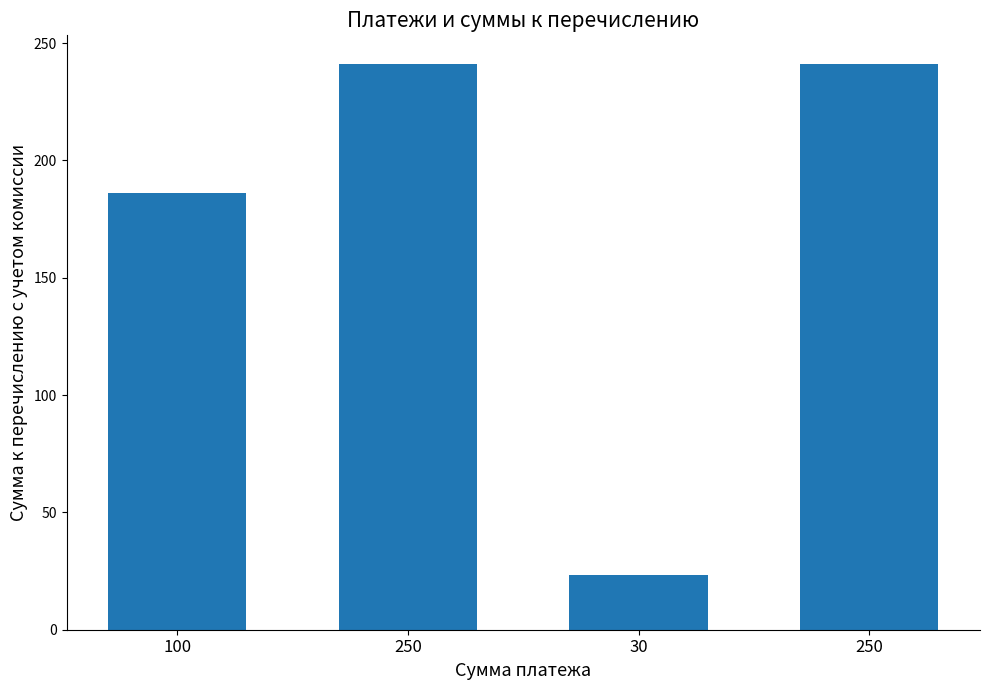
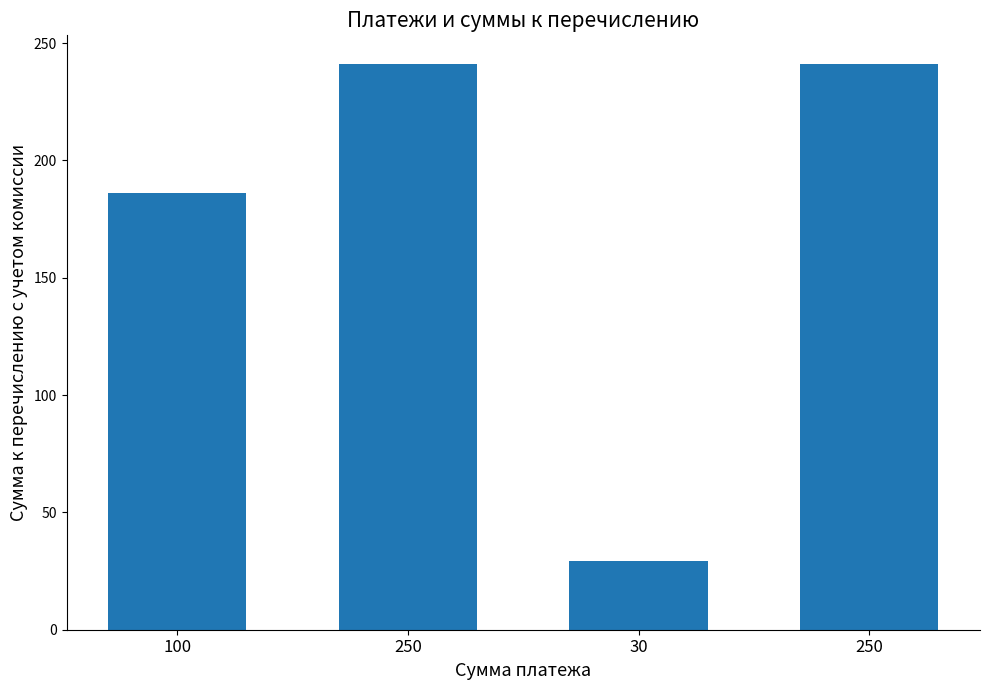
  {
    "100": 186,
-   "30": 23
+   "30": 29
  }
